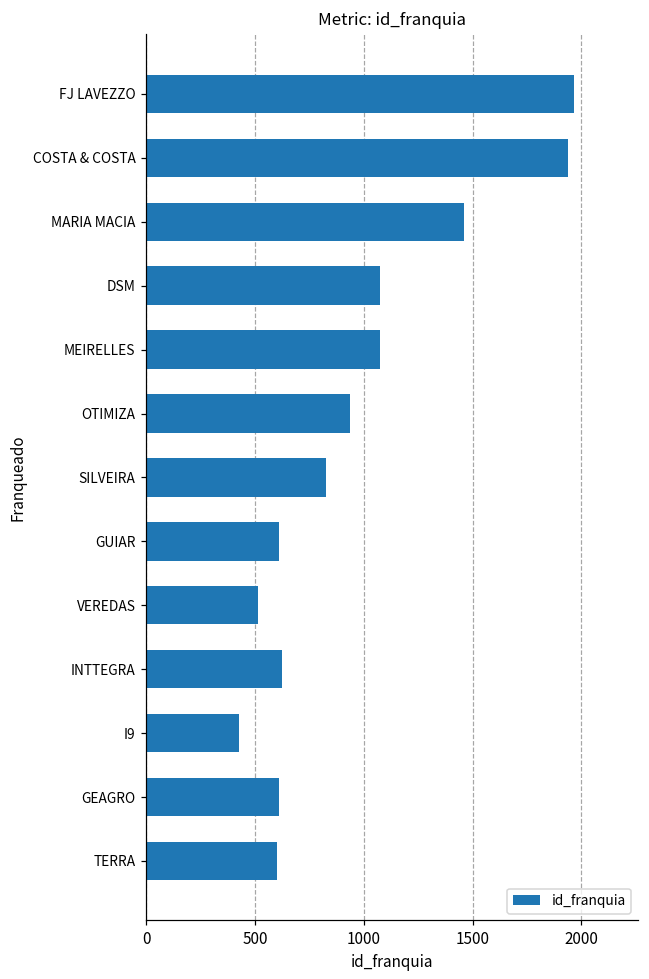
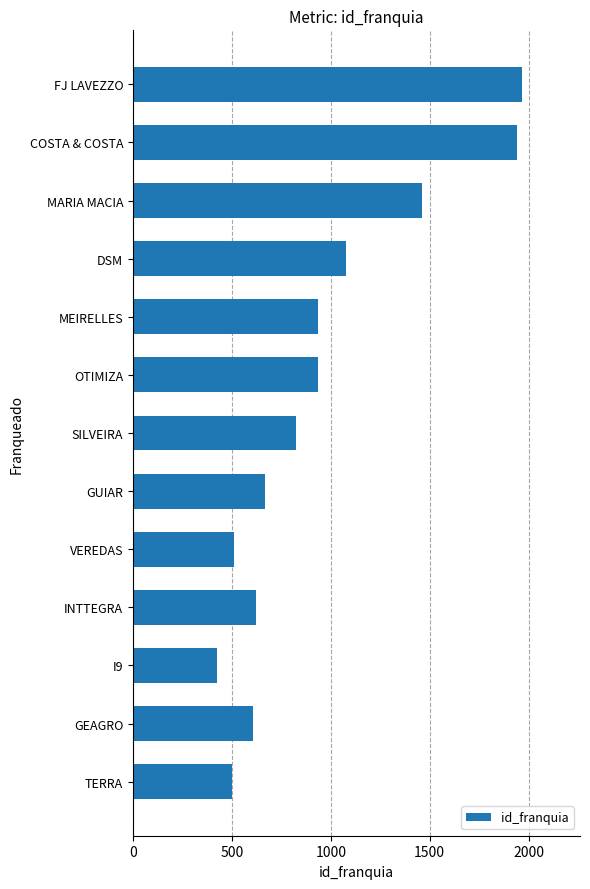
  {
    "FJ LAVEZZO": 1970,
    "COSTA & COSTA": 1940,
    "MARIA MACIA": 1460,
    "DSM": 1080,
-   "MEIRELLES": 1070,
+   "MEIRELLES": 930,
    "OTIMIZA": 940,
    "SILVEIRA": 830,
-   "GUIAR": 610,
+   "GUIAR": 670,
    "VEREDAS": 510,
    "INTTEGRA": 620,
    "I9": 430,
    "GEAGRO": 610,
-   "TERRA": 600
+   "TERRA": 500
  }
